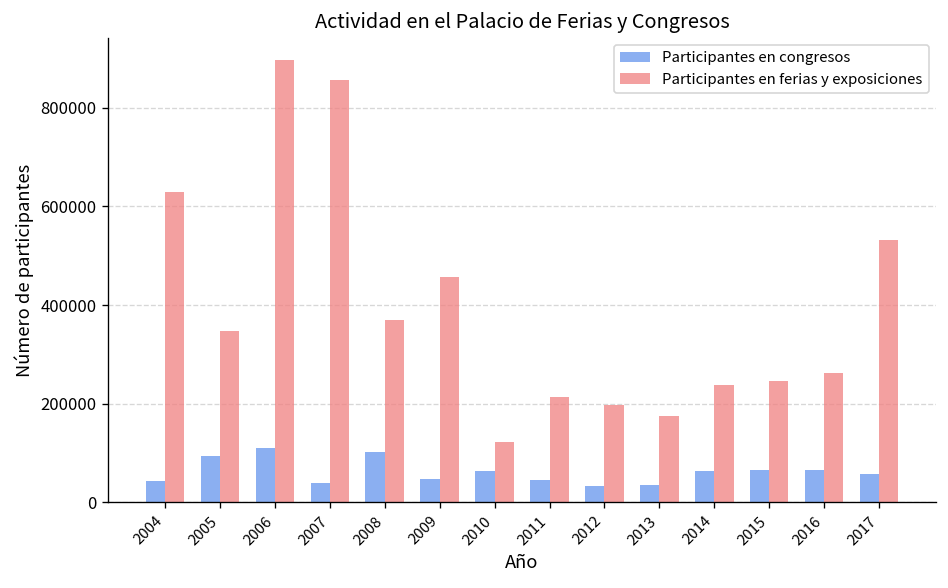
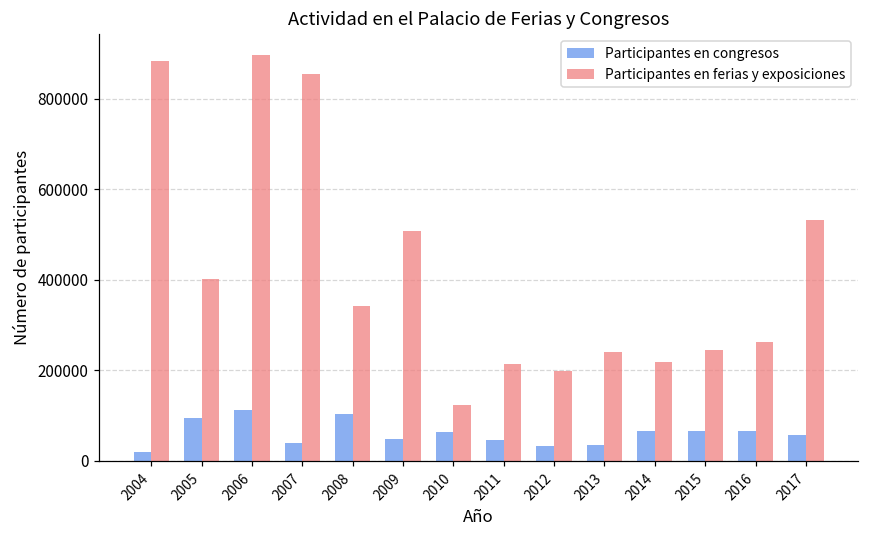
  {
    "Participantes en congresos": {
-     "2004": 40000,
+     "2004": 20000,
      "2005": 90000,
      "2006": 110000,
      "2007": 40000,
      "2008": 100000,
      "2009": 50000,
      "2010": 60000,
      "2011": 50000,
      "2012": 30000,
      "2013": 40000,
      "2014": 60000,
      "2015": 70000,
      "2016": 70000,
      "2017": 60000
    },
    "Participantes en ferias y exposiciones": {
-     "2004": 630000,
-     "2005": 350000,
+     "2004": 880000,
+     "2005": 400000,
      "2006": 900000,
      "2007": 860000,
-     "2008": 370000,
-     "2009": 460000,
+     "2008": 340000,
+     "2009": 510000,
      "2010": 120000,
      "2011": 210000,
      "2012": 200000,
-     "2013": 170000,
-     "2014": 240000,
+     "2013": 240000,
+     "2014": 220000,
      "2015": 250000,
      "2016": 260000,
      "2017": 530000
    }
  }
